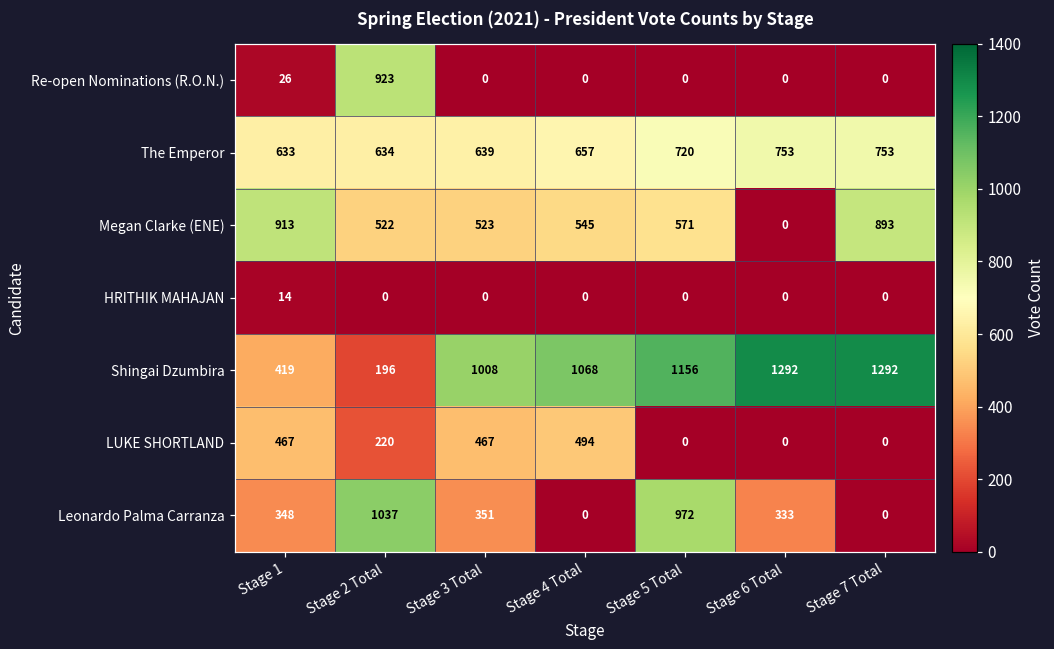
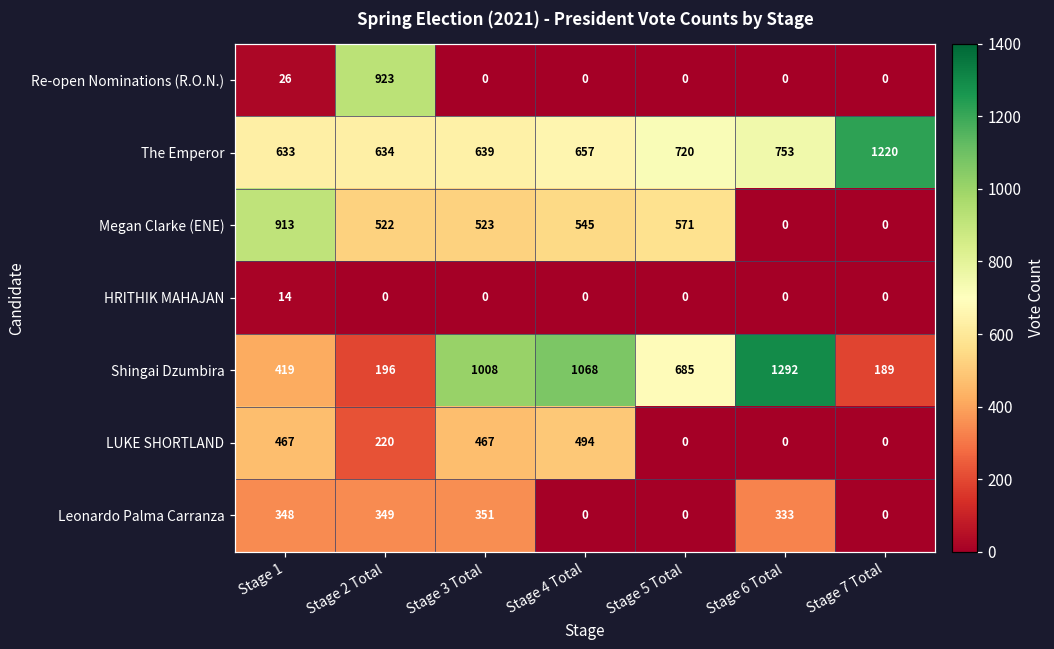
  {
    "Re-open Nominations (R.O.N.)": {
      "Stage 1": 26,
      "Stage 2 Total": 923,
      "Stage 3 Total": 0,
      "Stage 4 Total": 0,
      "Stage 5 Total": 0,
      "Stage 6 Total": 0,
      "Stage 7 Total": 0
    },
    "The Emperor": {
      "Stage 1": 633,
      "Stage 2 Total": 634,
      "Stage 3 Total": 639,
      "Stage 4 Total": 657,
      "Stage 5 Total": 720,
      "Stage 6 Total": 753,
-     "Stage 7 Total": 753
+     "Stage 7 Total": 1220
    },
    "Megan Clarke (ENE)": {
      "Stage 1": 913,
      "Stage 2 Total": 522,
      "Stage 3 Total": 523,
      "Stage 4 Total": 545,
      "Stage 5 Total": 571,
      "Stage 6 Total": 0,
-     "Stage 7 Total": 893
+     "Stage 7 Total": 0
    },
    "HRITHIK MAHAJAN": {
      "Stage 1": 14,
      "Stage 2 Total": 0,
      "Stage 3 Total": 0,
      "Stage 4 Total": 0,
      "Stage 5 Total": 0,
      "Stage 6 Total": 0,
      "Stage 7 Total": 0
    },
    "Shingai Dzumbira": {
      "Stage 1": 419,
      "Stage 2 Total": 196,
      "Stage 3 Total": 1008,
      "Stage 4 Total": 1068,
-     "Stage 5 Total": 1156,
+     "Stage 5 Total": 685,
      "Stage 6 Total": 1292,
-     "Stage 7 Total": 1292
+     "Stage 7 Total": 189
    },
    "LUKE SHORTLAND": {
      "Stage 1": 467,
      "Stage 2 Total": 220,
      "Stage 3 Total": 467,
      "Stage 4 Total": 494,
      "Stage 5 Total": 0,
      "Stage 6 Total": 0,
      "Stage 7 Total": 0
    },
    "Leonardo Palma Carranza": {
      "Stage 1": 348,
-     "Stage 2 Total": 1037,
+     "Stage 2 Total": 349,
      "Stage 3 Total": 351,
      "Stage 4 Total": 0,
-     "Stage 5 Total": 972,
+     "Stage 5 Total": 0,
      "Stage 6 Total": 333,
      "Stage 7 Total": 0
    }
  }
